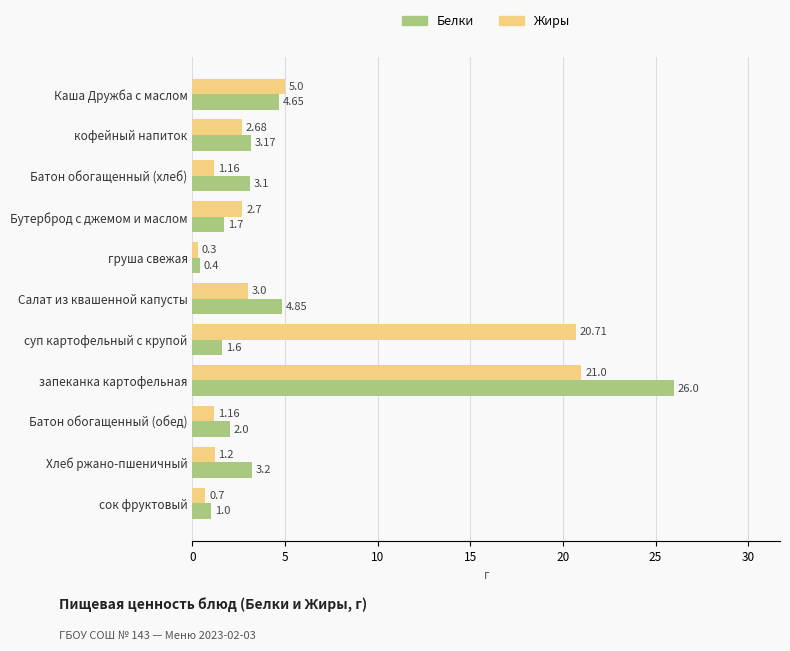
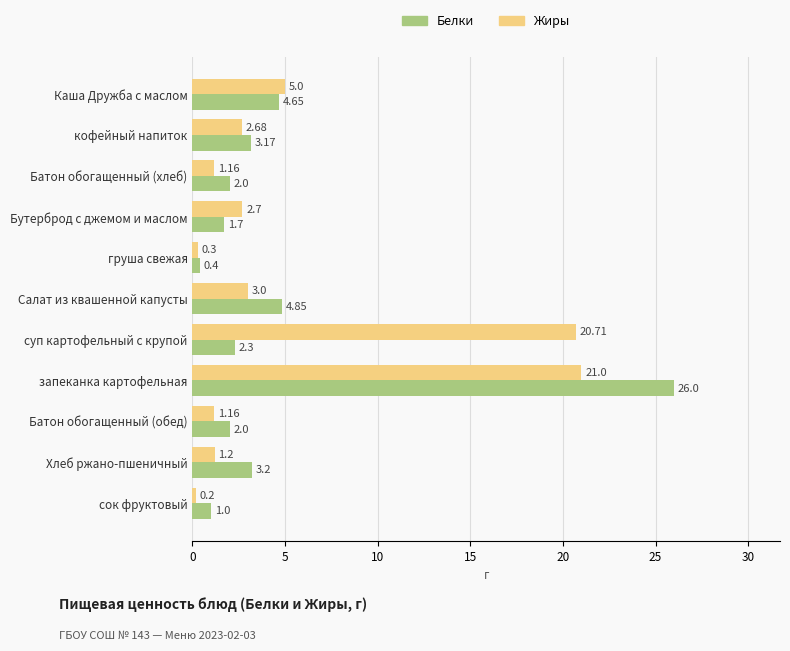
  {
    "Белки": {
      "Каша Дружба с маслом": 4.65,
      "кофейный напиток": 3.17,
-     "Батон обогащенный (хлеб)": 3.1,
+     "Батон обогащенный (хлеб)": 2.0,
      "Бутерброд с джемом и маслом": 1.7,
      "груша свежая": 0.4,
      "Салат из квашенной капусты": 4.85,
-     "суп картофельный с крупой": 1.6,
+     "суп картофельный с крупой": 2.3,
      "запеканка картофельная": 26.0,
      "Батон обогащенный (обед)": 2.0,
      "Хлеб ржано-пшеничный": 3.2,
      "сок фруктовый": 1.0
    },
    "Жиры": {
      "Каша Дружба с маслом": 5.0,
      "кофейный напиток": 2.68,
      "Батон обогащенный (хлеб)": 1.16,
      "Бутерброд с джемом и маслом": 2.7,
      "груша свежая": 0.3,
      "Салат из квашенной капусты": 3.0,
      "суп картофельный с крупой": 20.71,
      "запеканка картофельная": 21.0,
      "Батон обогащенный (обед)": 1.16,
      "Хлеб ржано-пшеничный": 1.2,
-     "сок фруктовый": 0.7
+     "сок фруктовый": 0.2
    }
  }
